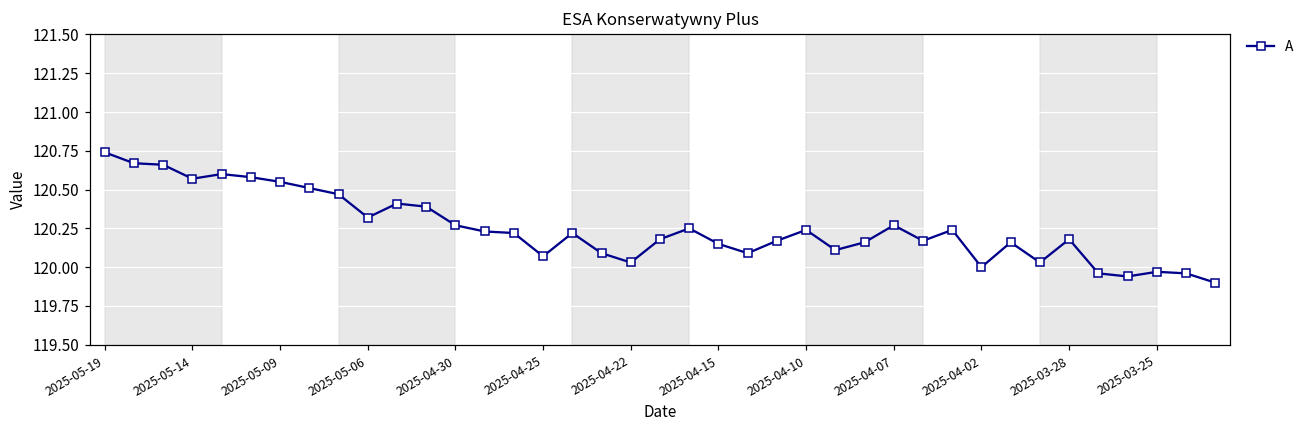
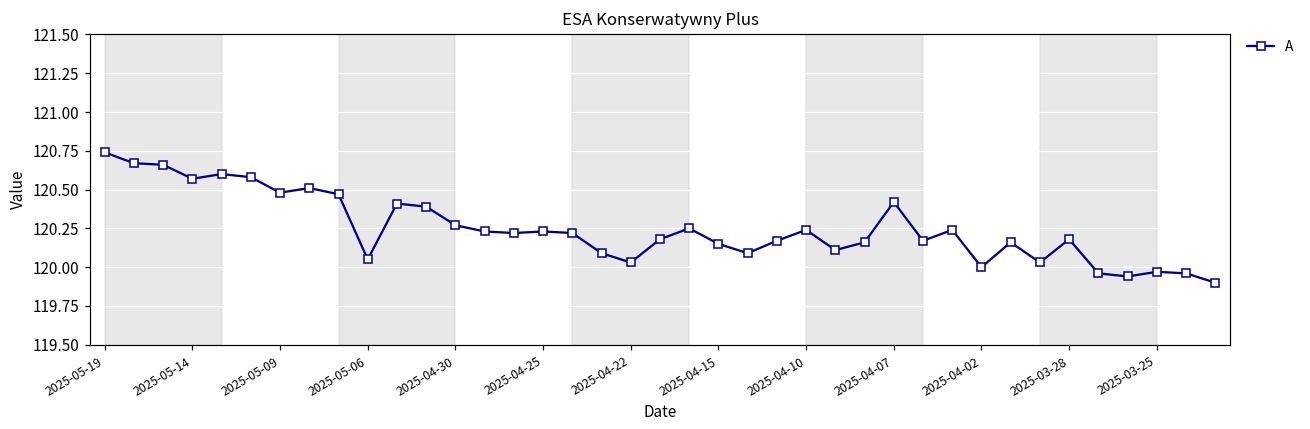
  {
    "2025-05-19": 120.74,
    "2025-05-14": 120.57,
-   "2025-05-09": 120.55,
-   "2025-05-06": 120.32,
+   "2025-05-09": 120.48,
+   "2025-05-06": 120.05,
    "2025-04-30": 120.27,
-   "2025-04-25": 120.07,
+   "2025-04-25": 120.23,
    "2025-04-22": 120.03,
    "2025-04-15": 120.15,
    "2025-04-10": 120.24,
-   "2025-04-07": 120.27,
+   "2025-04-07": 120.42,
    "2025-04-02": 120.00,
    "2025-03-28": 120.18,
    "2025-03-25": 119.97
  }
